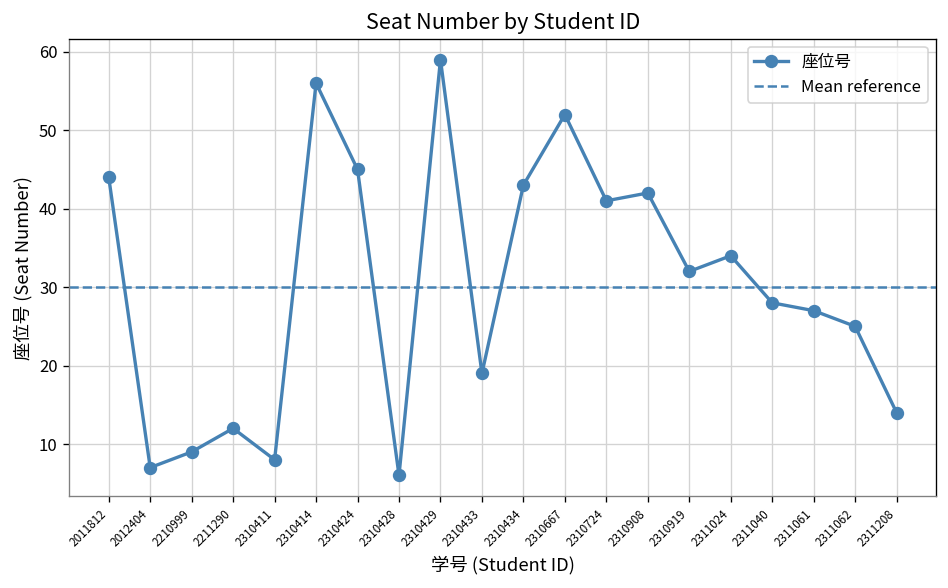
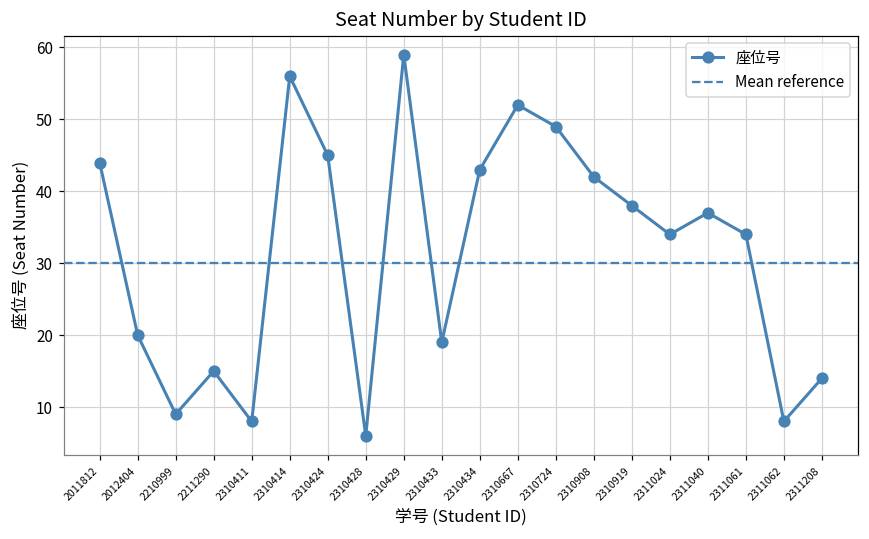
  {
    "2011812": 44,
-   "2012404": 7,
+   "2012404": 20,
    "2210999": 9,
-   "2211290": 12,
+   "2211290": 15,
    "2310411": 8,
    "2310414": 56,
    "2310424": 45,
    "2310428": 6,
    "2310429": 59,
    "2310433": 19,
    "2310434": 43,
    "2310667": 52,
-   "2310724": 41,
+   "2310724": 49,
    "2310908": 42,
-   "2310919": 32,
+   "2310919": 38,
    "2311024": 34,
-   "2311040": 28,
-   "2311061": 27,
-   "2311062": 25,
+   "2311040": 37,
+   "2311061": 34,
+   "2311062": 8,
    "2311208": 14
  }
